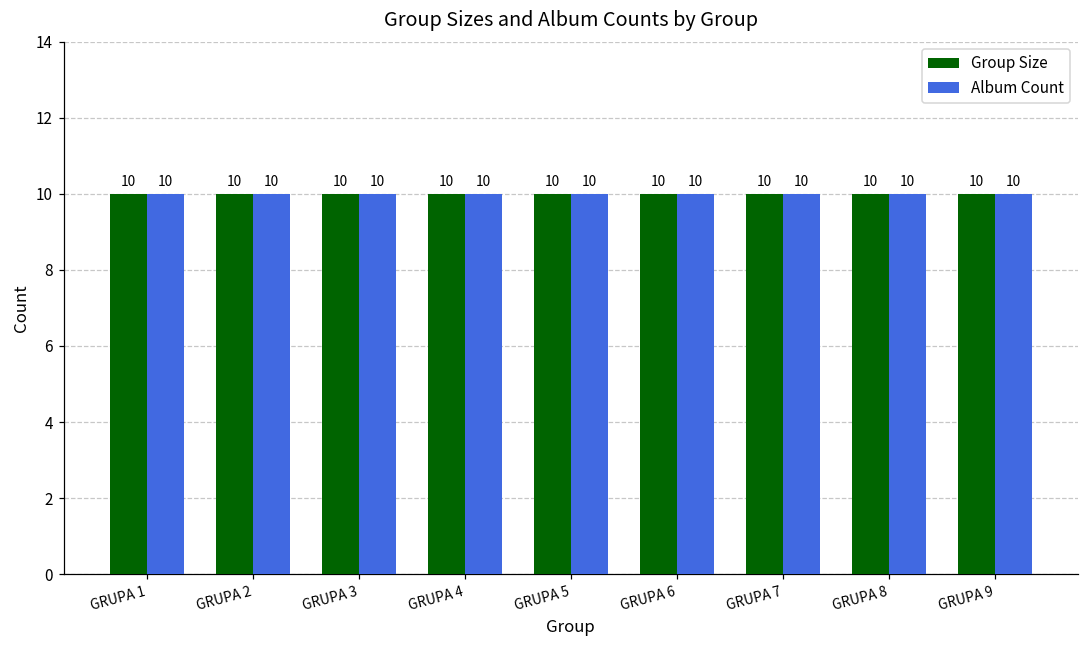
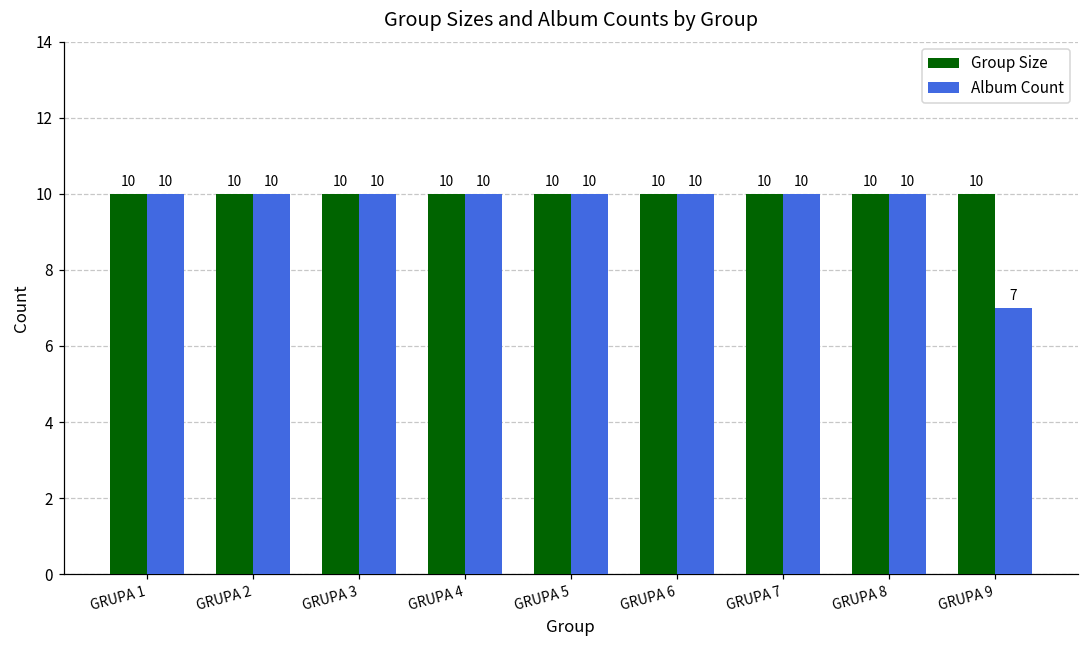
  {
    "Group Size": {
      "GRUPA 1": 10,
      "GRUPA 2": 10,
      "GRUPA 3": 10,
      "GRUPA 4": 10,
      "GRUPA 5": 10,
      "GRUPA 6": 10,
      "GRUPA 7": 10,
      "GRUPA 8": 10,
      "GRUPA 9": 10
    },
    "Album Count": {
      "GRUPA 1": 10,
      "GRUPA 2": 10,
      "GRUPA 3": 10,
      "GRUPA 4": 10,
      "GRUPA 5": 10,
      "GRUPA 6": 10,
      "GRUPA 7": 10,
      "GRUPA 8": 10,
-     "GRUPA 9": 10
+     "GRUPA 9": 7
    }
  }
